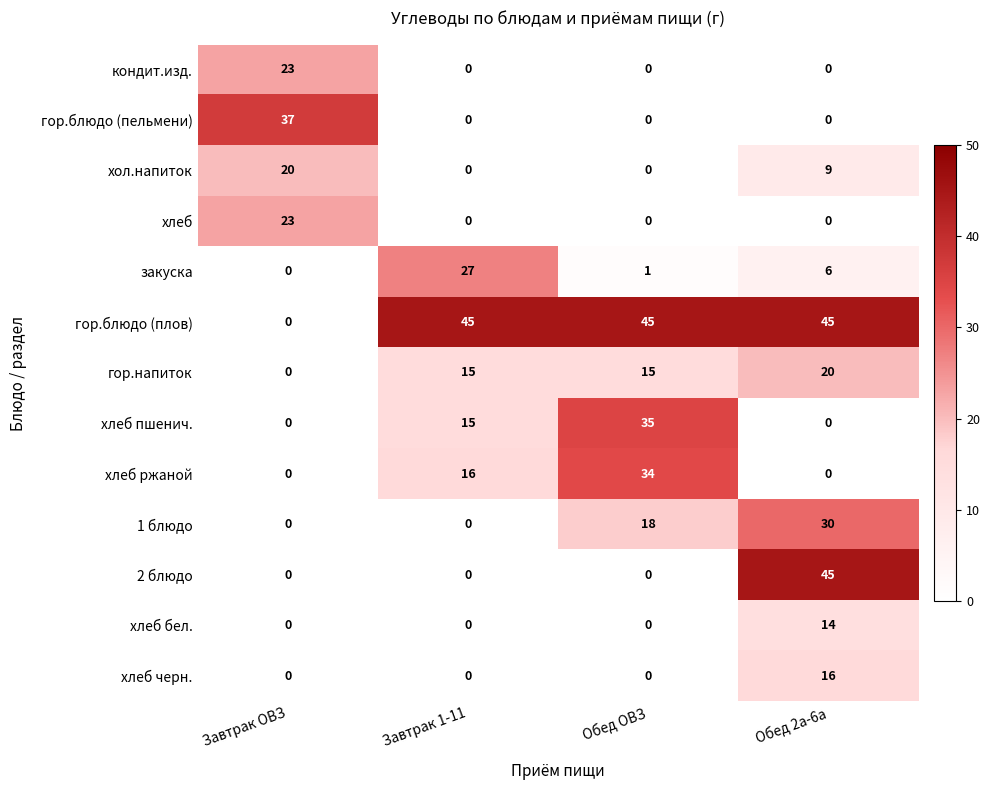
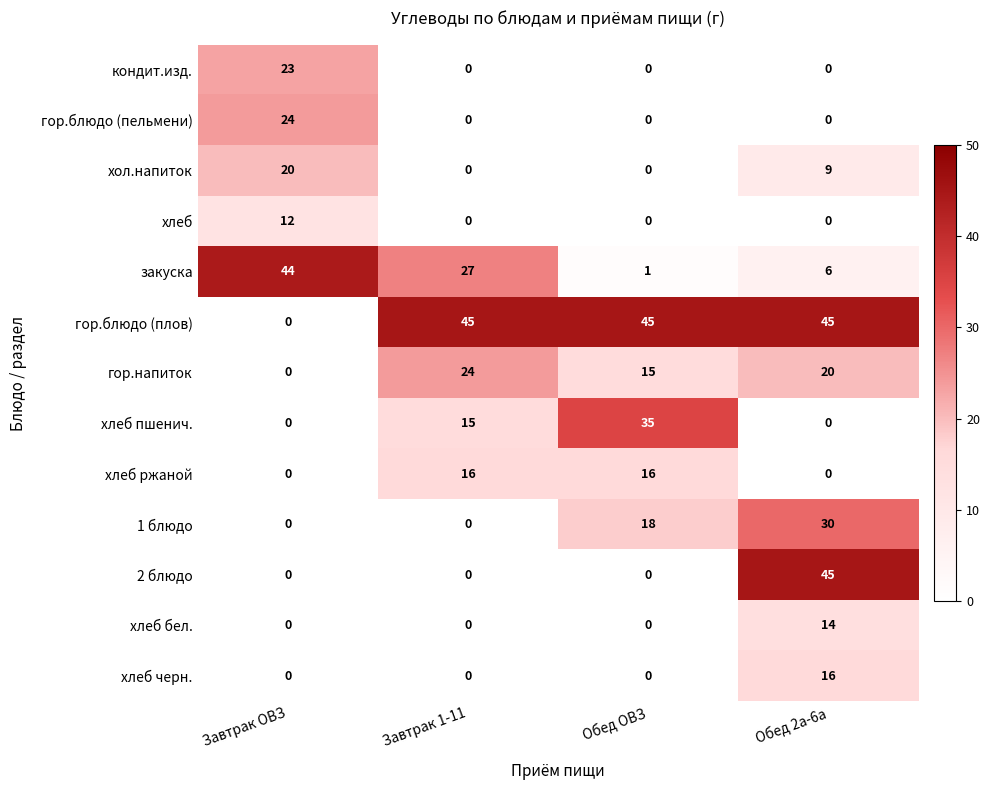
  {
    "кондит.изд.": {
      "Завтрак ОВЗ": 23,
      "Завтрак 1-11": 0,
      "Обед ОВЗ": 0,
      "Обед 2а-6а": 0
    },
    "гор.блюдо (пельмени)": {
-     "Завтрак ОВЗ": 37,
+     "Завтрак ОВЗ": 24,
      "Завтрак 1-11": 0,
      "Обед ОВЗ": 0,
      "Обед 2а-6а": 0
    },
    "хол.напиток": {
      "Завтрак ОВЗ": 20,
      "Завтрак 1-11": 0,
      "Обед ОВЗ": 0,
      "Обед 2а-6а": 9
    },
    "хлеб": {
-     "Завтрак ОВЗ": 23,
+     "Завтрак ОВЗ": 12,
      "Завтрак 1-11": 0,
      "Обед ОВЗ": 0,
      "Обед 2а-6а": 0
    },
    "закуска": {
-     "Завтрак ОВЗ": 0,
+     "Завтрак ОВЗ": 44,
      "Завтрак 1-11": 27,
      "Обед ОВЗ": 1,
      "Обед 2а-6а": 6
    },
    "гор.блюдо (плов)": {
      "Завтрак ОВЗ": 0,
      "Завтрак 1-11": 45,
      "Обед ОВЗ": 45,
      "Обед 2а-6а": 45
    },
    "гор.напиток": {
      "Завтрак ОВЗ": 0,
-     "Завтрак 1-11": 15,
+     "Завтрак 1-11": 24,
      "Обед ОВЗ": 15,
      "Обед 2а-6а": 20
    },
    "хлеб пшенич.": {
      "Завтрак ОВЗ": 0,
      "Завтрак 1-11": 15,
      "Обед ОВЗ": 35,
      "Обед 2а-6а": 0
    },
    "хлеб ржаной": {
      "Завтрак ОВЗ": 0,
      "Завтрак 1-11": 16,
-     "Обед ОВЗ": 34,
+     "Обед ОВЗ": 16,
      "Обед 2а-6а": 0
    },
    "1 блюдо": {
      "Завтрак ОВЗ": 0,
      "Завтрак 1-11": 0,
      "Обед ОВЗ": 18,
      "Обед 2а-6а": 30
    },
    "2 блюдо": {
      "Завтрак ОВЗ": 0,
      "Завтрак 1-11": 0,
      "Обед ОВЗ": 0,
      "Обед 2а-6а": 45
    },
    "хлеб бел.": {
      "Завтрак ОВЗ": 0,
      "Завтрак 1-11": 0,
      "Обед ОВЗ": 0,
      "Обед 2а-6а": 14
    },
    "хлеб черн.": {
      "Завтрак ОВЗ": 0,
      "Завтрак 1-11": 0,
      "Обед ОВЗ": 0,
      "Обед 2а-6а": 16
    }
  }
